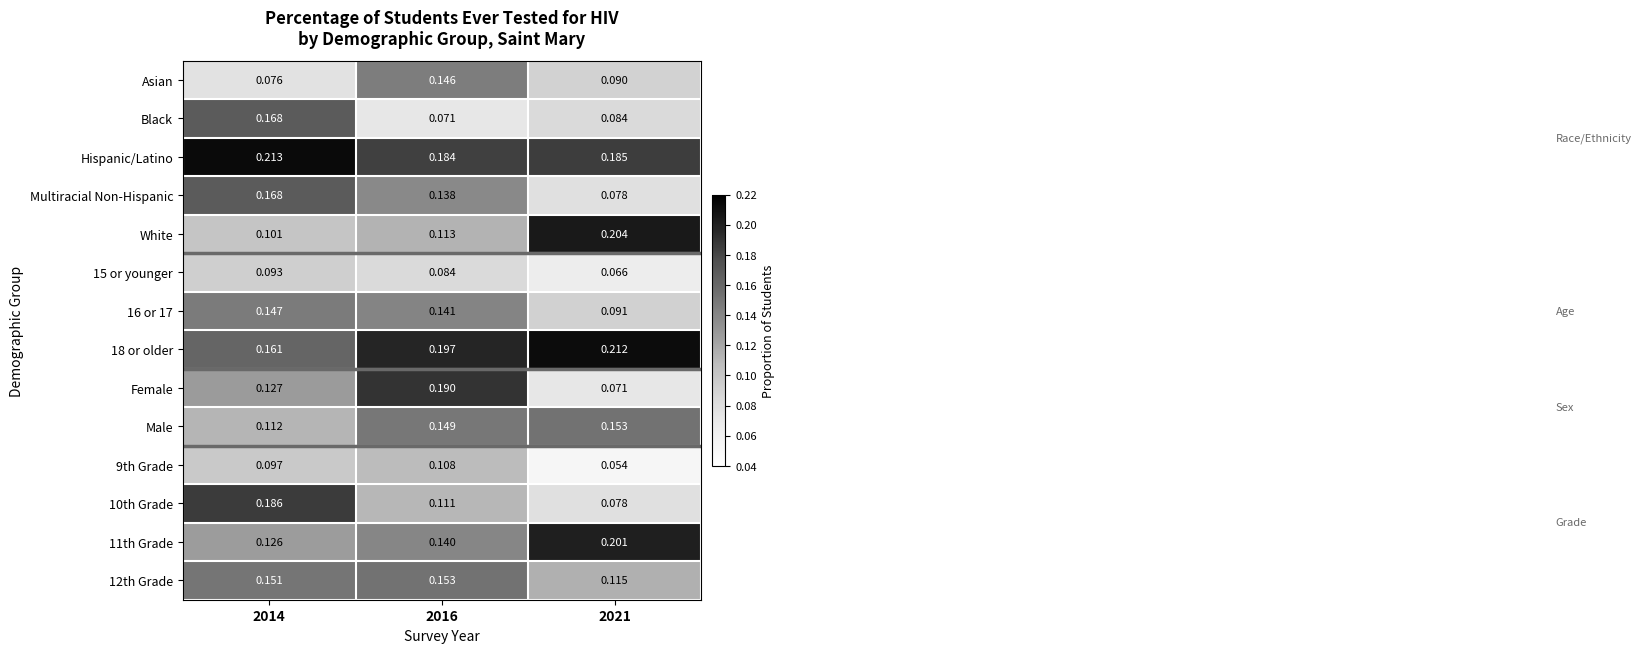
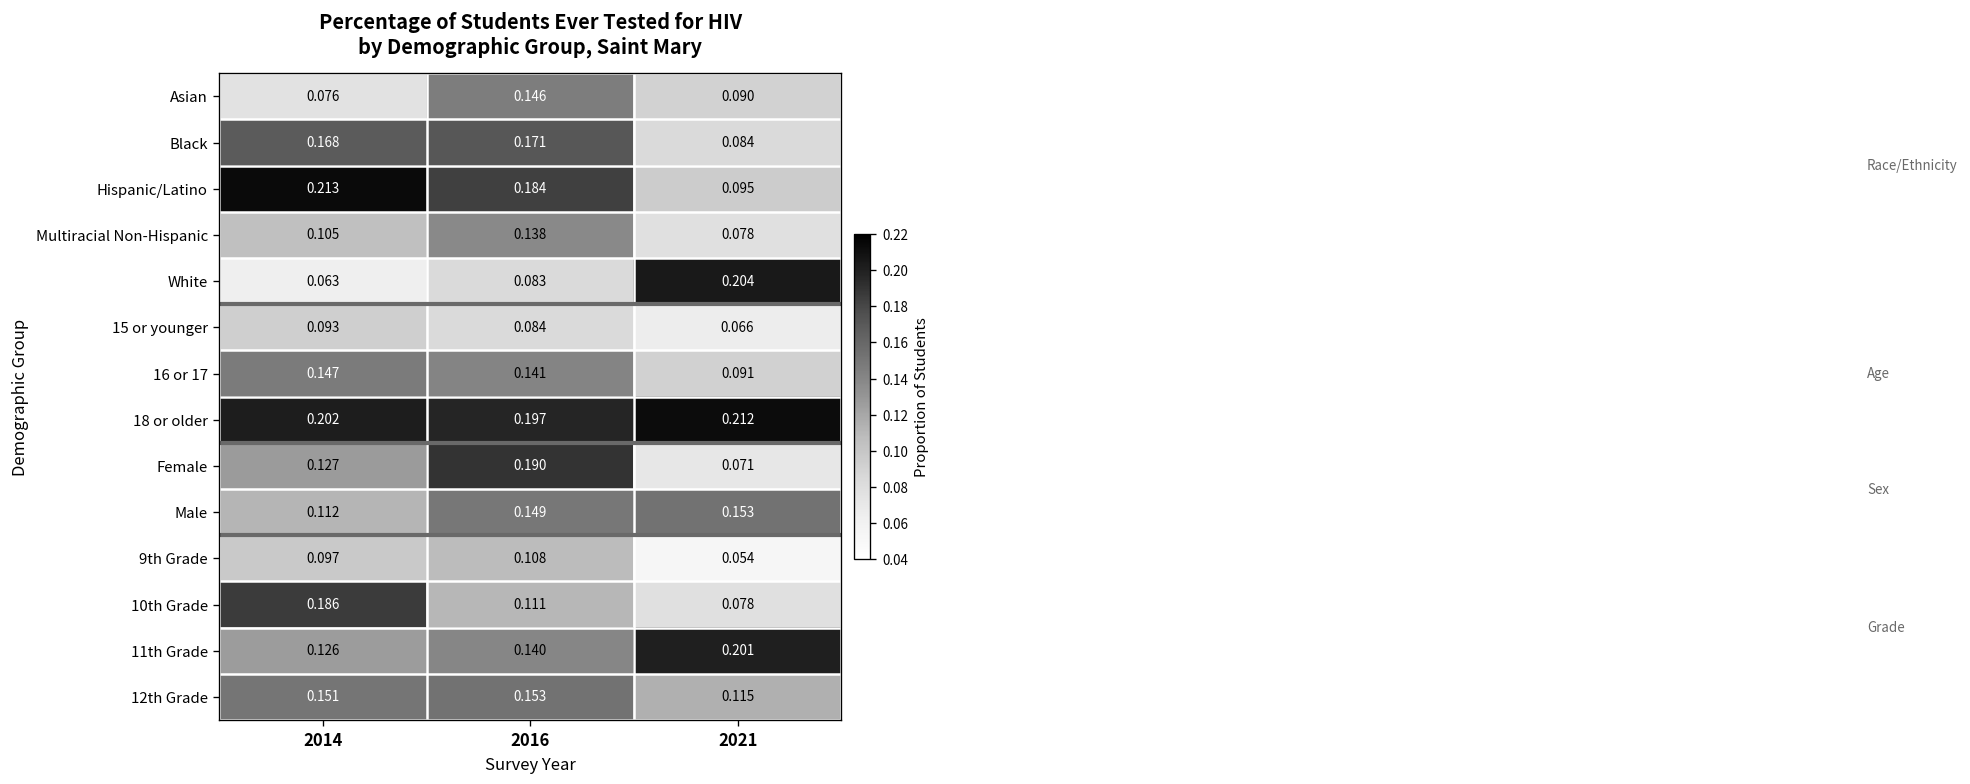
  {
    "Asian": {
      "2014": 0.076,
      "2016": 0.146,
      "2021": 0.090
    },
    "Black": {
      "2014": 0.168,
-     "2016": 0.071,
+     "2016": 0.171,
      "2021": 0.084
    },
    "Hispanic/Latino": {
      "2014": 0.213,
      "2016": 0.184,
-     "2021": 0.185
+     "2021": 0.095
    },
    "Multiracial Non-Hispanic": {
-     "2014": 0.168,
+     "2014": 0.105,
      "2016": 0.138,
      "2021": 0.078
    },
    "White": {
-     "2014": 0.101,
-     "2016": 0.113,
+     "2014": 0.063,
+     "2016": 0.083,
      "2021": 0.204
    },
    "15 or younger": {
      "2014": 0.093,
      "2016": 0.084,
      "2021": 0.066
    },
    "16 or 17": {
      "2014": 0.147,
      "2016": 0.141,
      "2021": 0.091
    },
    "18 or older": {
-     "2014": 0.161,
+     "2014": 0.202,
      "2016": 0.197,
      "2021": 0.212
    },
    "Female": {
      "2014": 0.127,
      "2016": 0.190,
      "2021": 0.071
    },
    "Male": {
      "2014": 0.112,
      "2016": 0.149,
      "2021": 0.153
    },
    "9th Grade": {
      "2014": 0.097,
      "2016": 0.108,
      "2021": 0.054
    },
    "10th Grade": {
      "2014": 0.186,
      "2016": 0.111,
      "2021": 0.078
    },
    "11th Grade": {
      "2014": 0.126,
      "2016": 0.140,
      "2021": 0.201
    },
    "12th Grade": {
      "2014": 0.151,
      "2016": 0.153,
      "2021": 0.115
    }
  }
